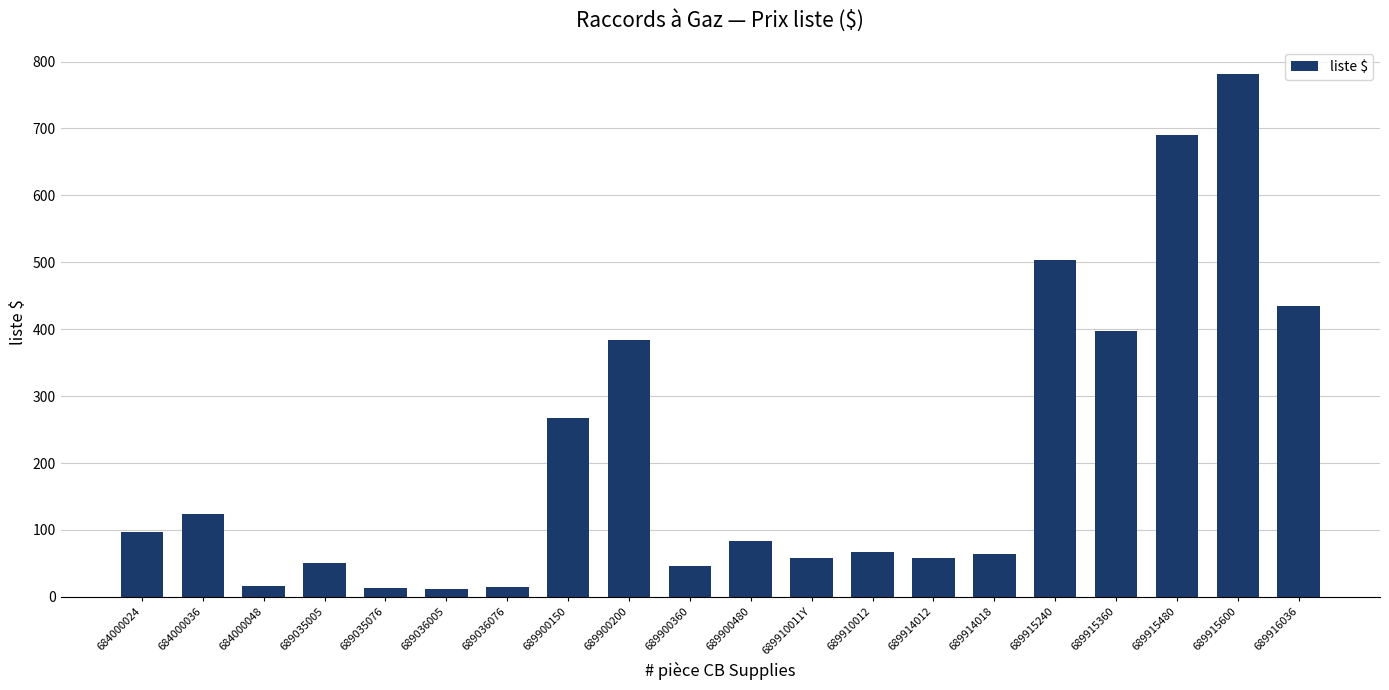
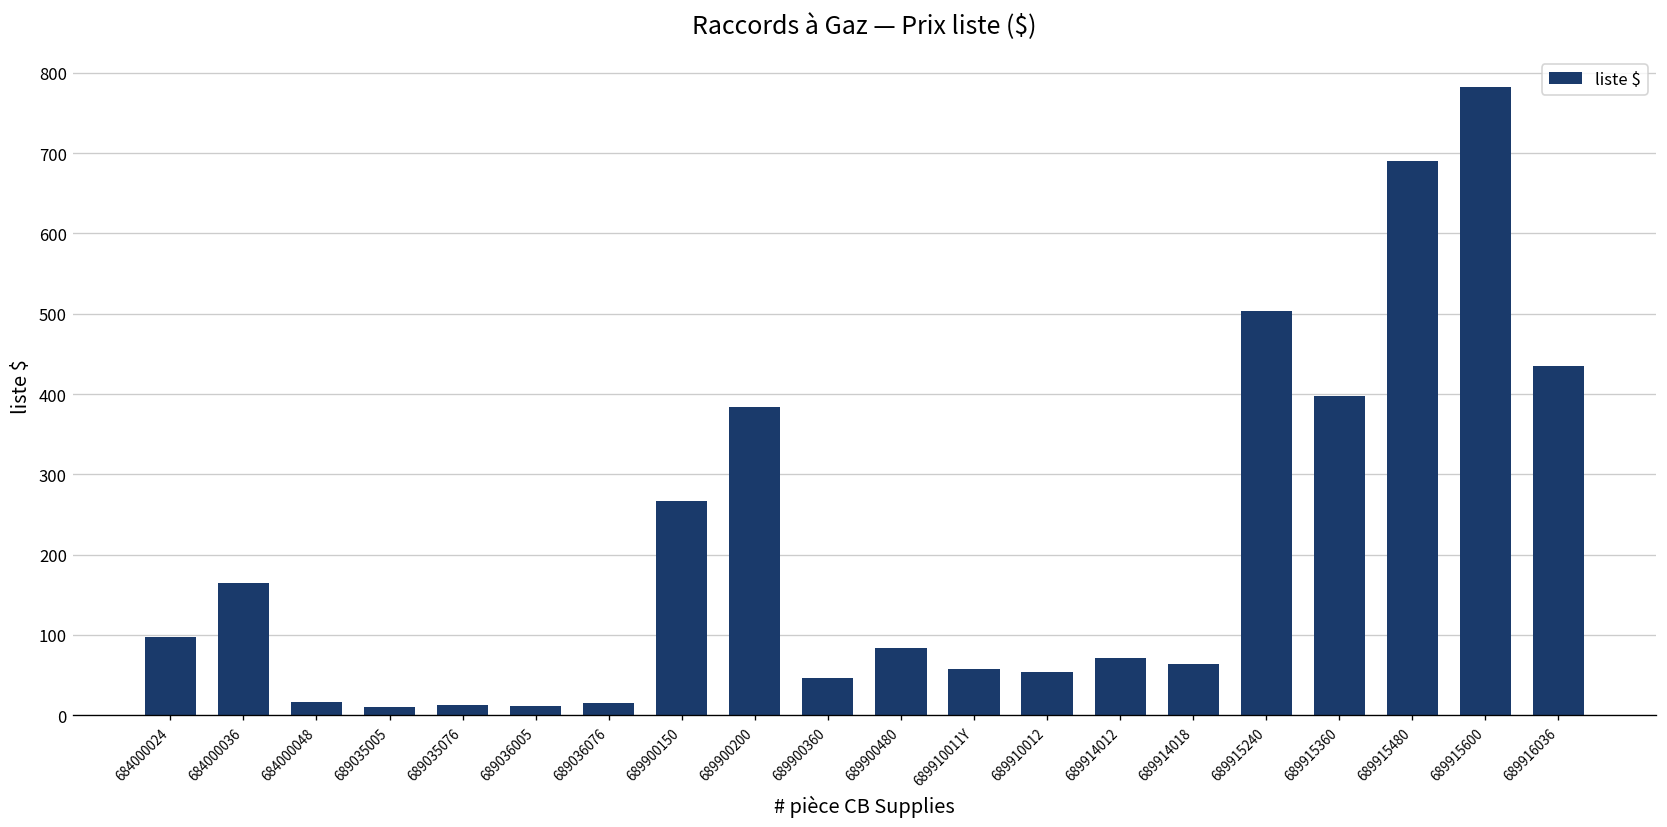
  {
    "684000024": 100,
-   "684000036": 120,
+   "684000036": 170,
    "684000048": 20,
-   "689035005": 50,
+   "689035005": 10,
    "689035076": 10,
    "689036005": 10,
    "689036076": 20,
    "689900150": 270,
    "689900200": 380,
    "689900360": 50,
    "689900480": 80,
    "689910011Y": 60,
-   "689910012": 70,
-   "689914012": 60,
+   "689910012": 50,
+   "689914012": 70,
    "689914018": 60,
    "689915240": 500,
    "689915360": 400,
    "689915480": 690,
    "689915600": 780,
    "689916036": 430
  }
